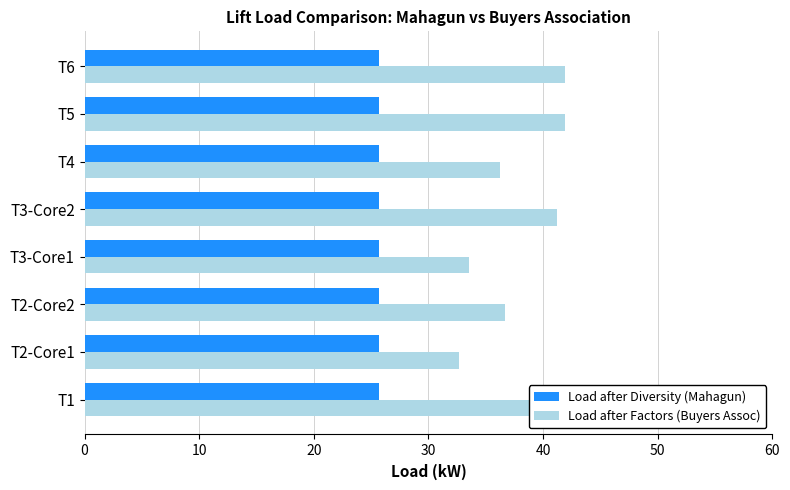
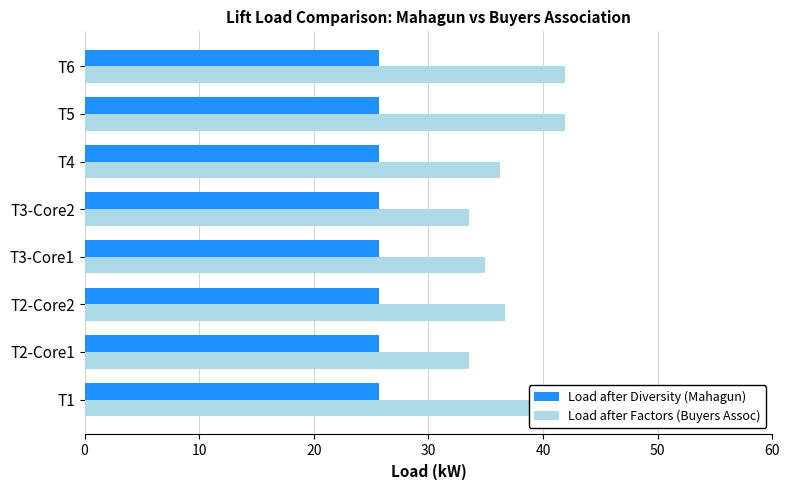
  {
    "Load after Diversity (Mahagun)": {
      "T6": 25.7,
      "T5": 25.7,
      "T4": 25.7,
      "T3-Core2": 25.7,
      "T3-Core1": 25.7,
      "T2-Core2": 25.7,
      "T2-Core1": 25.7,
      "T1": 25.7
    },
    "Load after Factors (Buyers Assoc)": {
      "T6": 41.9,
      "T5": 41.9,
      "T4": 36.2,
-     "T3-Core2": 41.2,
-     "T3-Core1": 33.5,
+     "T3-Core2": 33.5,
+     "T3-Core1": 35.0,
      "T2-Core2": 36.7,
-     "T2-Core1": 32.7
+     "T2-Core1": 33.5
    }
  }
